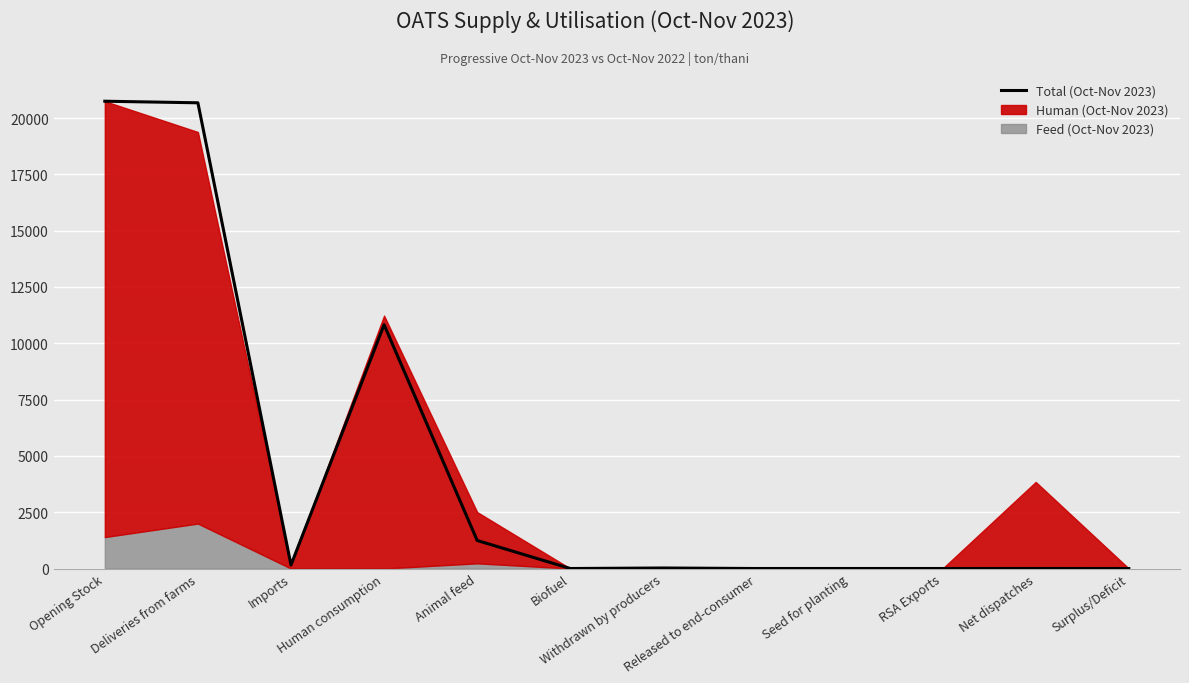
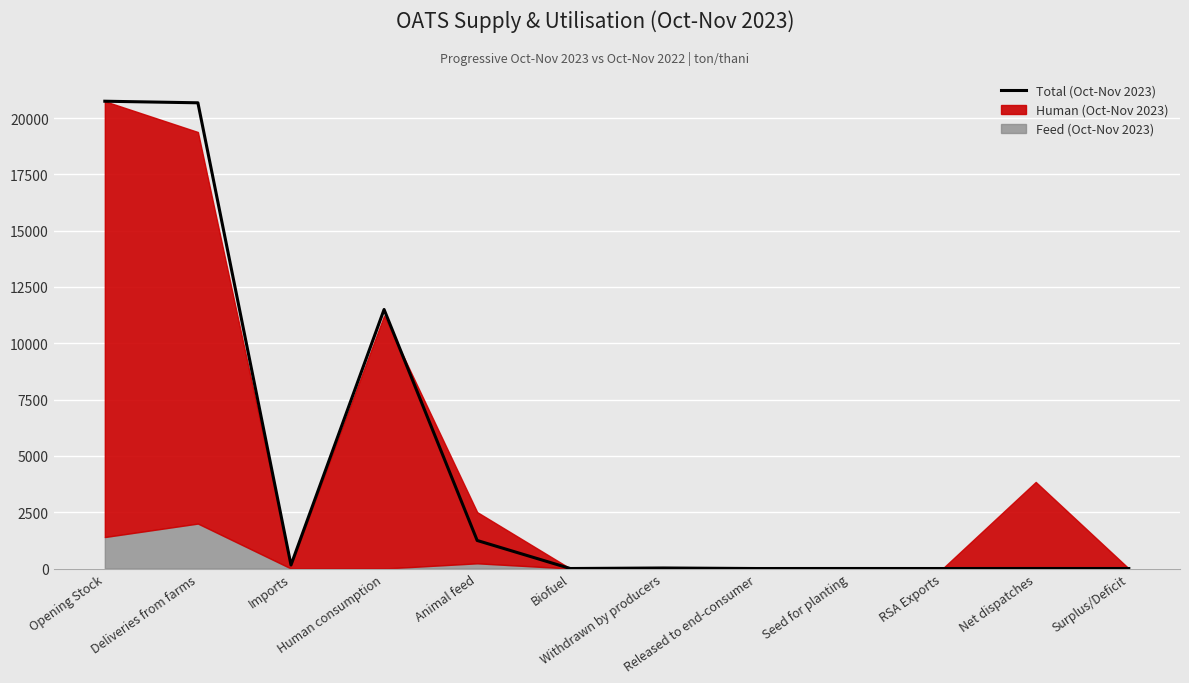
  {
    "Feed (Oct-Nov 2023)": {
      "Opening Stock": 1400,
      "Deliveries from farms": 2000,
      "Imports": 0,
      "Human consumption": 0,
      "Animal feed": 200
    },
    "Total (Oct-Nov 2023)": {
      "Deliveries from farms": 20700,
-     "Human consumption": 10800,
+     "Human consumption": 11500,
      "Animal feed": 1200
    },
    "Human (Oct-Nov 2023)": {
      "Deliveries from farms": 17400,
      "Human consumption": 11200,
      "Animal feed": 2300,
      "Net dispatches": 3800
    }
  }
